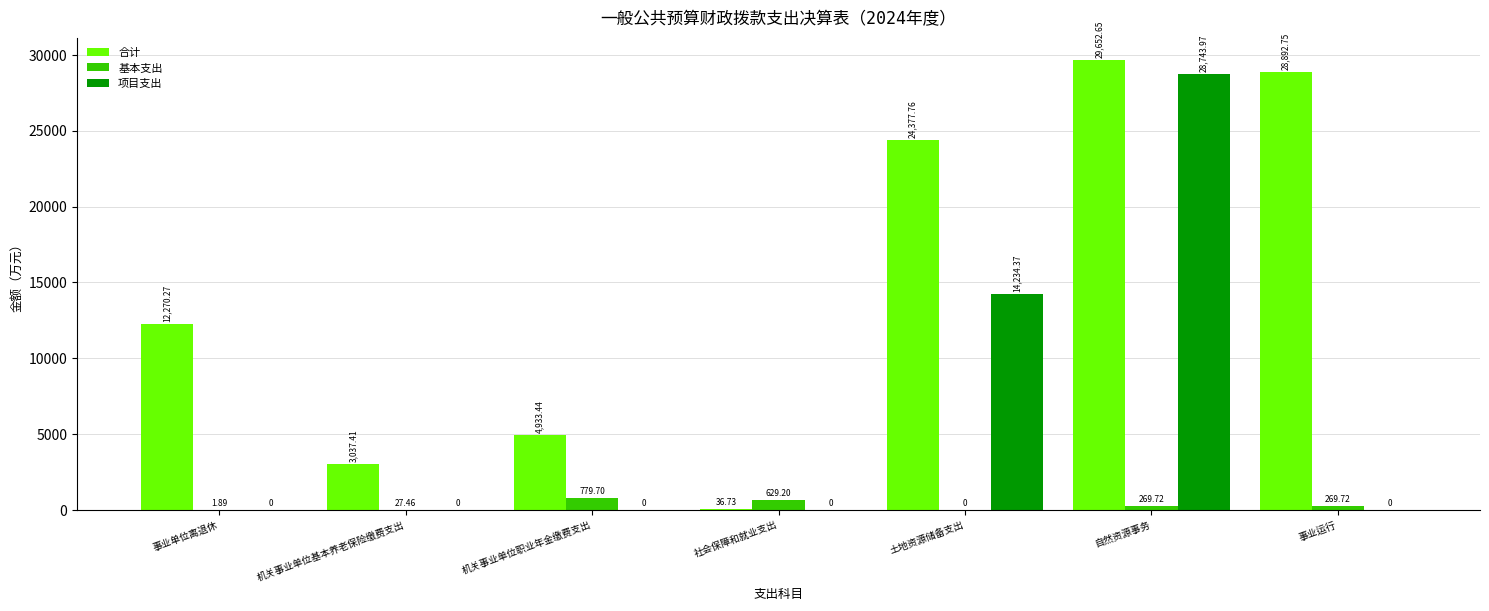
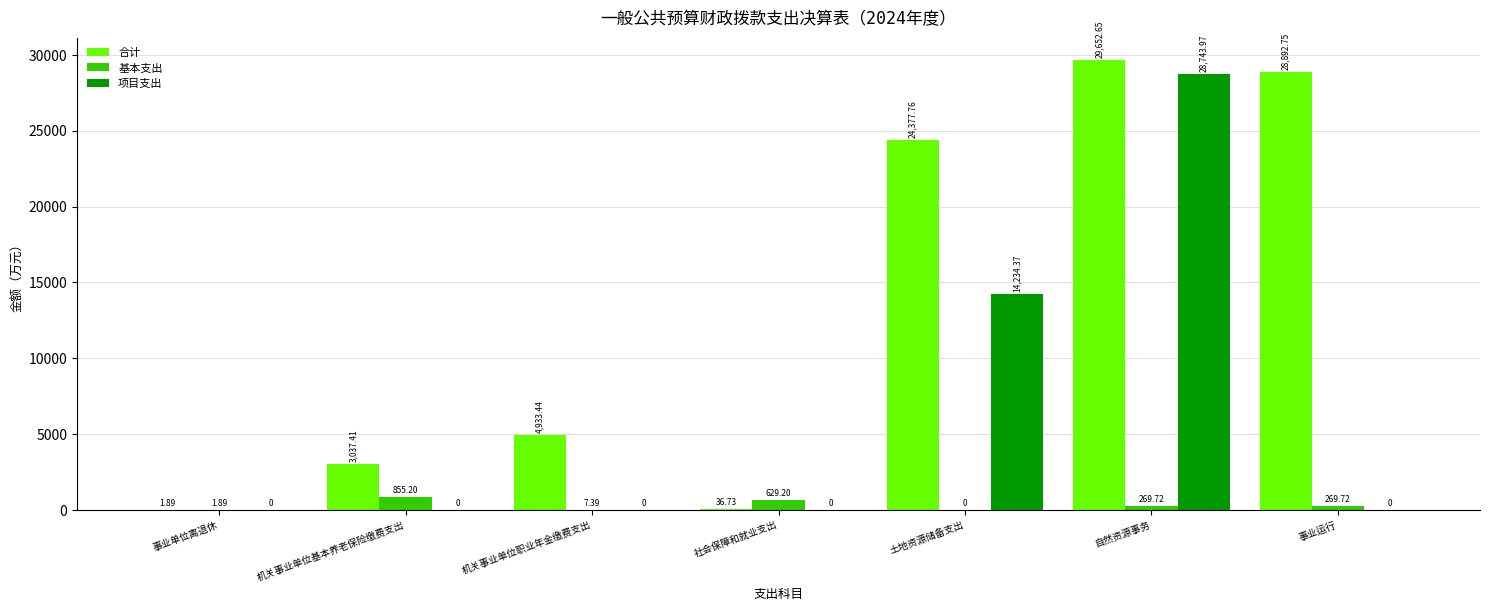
  {
    "合计": {
-     "事业单位离退休": "12,270.27",
+     "事业单位离退休": "1.89",
      "机关事业单位基本养老保险缴费支出": "3,037.41",
      "机关事业单位职业年金缴费支出": "4,933.44",
      "社会保障和就业支出": "36.73",
      "土地资源储备支出": "24,377.76",
      "自然资源事务": "29,652.65",
      "事业运行": "28,892.75"
    },
    "基本支出": {
      "事业单位离退休": "1.89",
-     "机关事业单位基本养老保险缴费支出": "27.46",
-     "机关事业单位职业年金缴费支出": "779.70",
+     "机关事业单位基本养老保险缴费支出": "855.20",
+     "机关事业单位职业年金缴费支出": "7.39",
      "社会保障和就业支出": "629.20",
      "土地资源储备支出": "0",
      "自然资源事务": "269.72",
      "事业运行": "269.72"
    },
    "项目支出": {
      "事业单位离退休": "0",
      "机关事业单位基本养老保险缴费支出": "0",
      "机关事业单位职业年金缴费支出": "0",
      "社会保障和就业支出": "0",
      "土地资源储备支出": "14,234.37",
      "自然资源事务": "28,743.97",
      "事业运行": "0"
    }
  }
